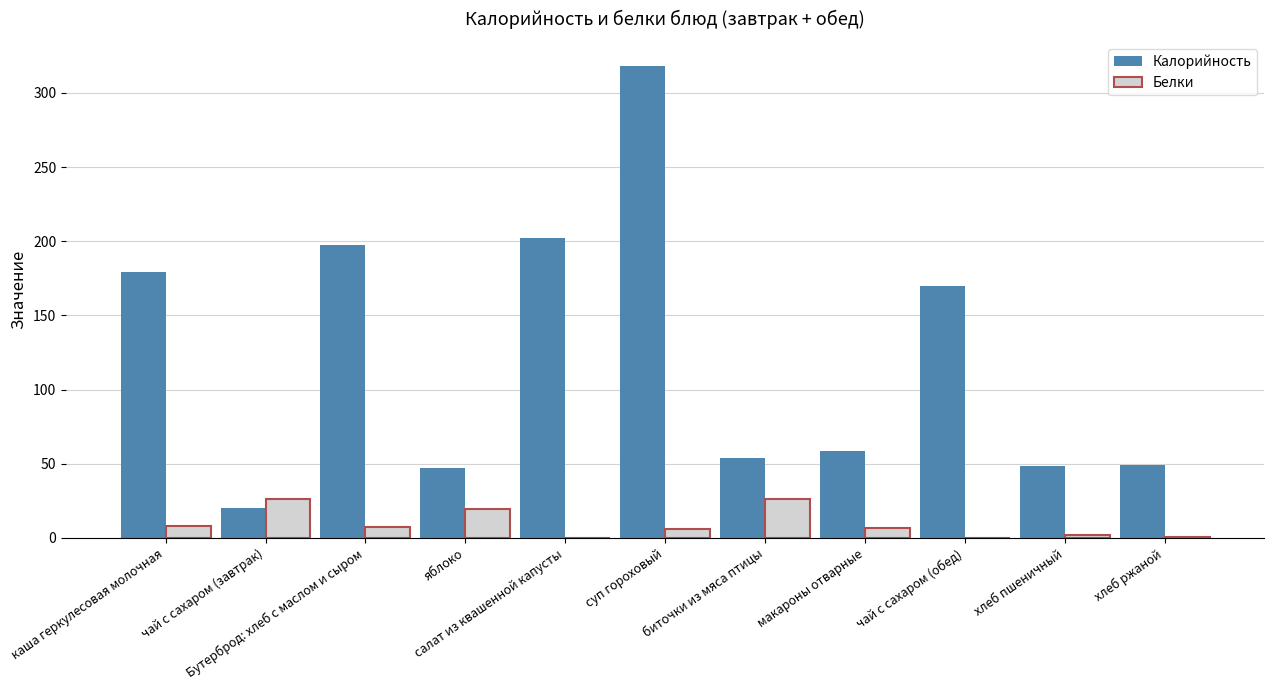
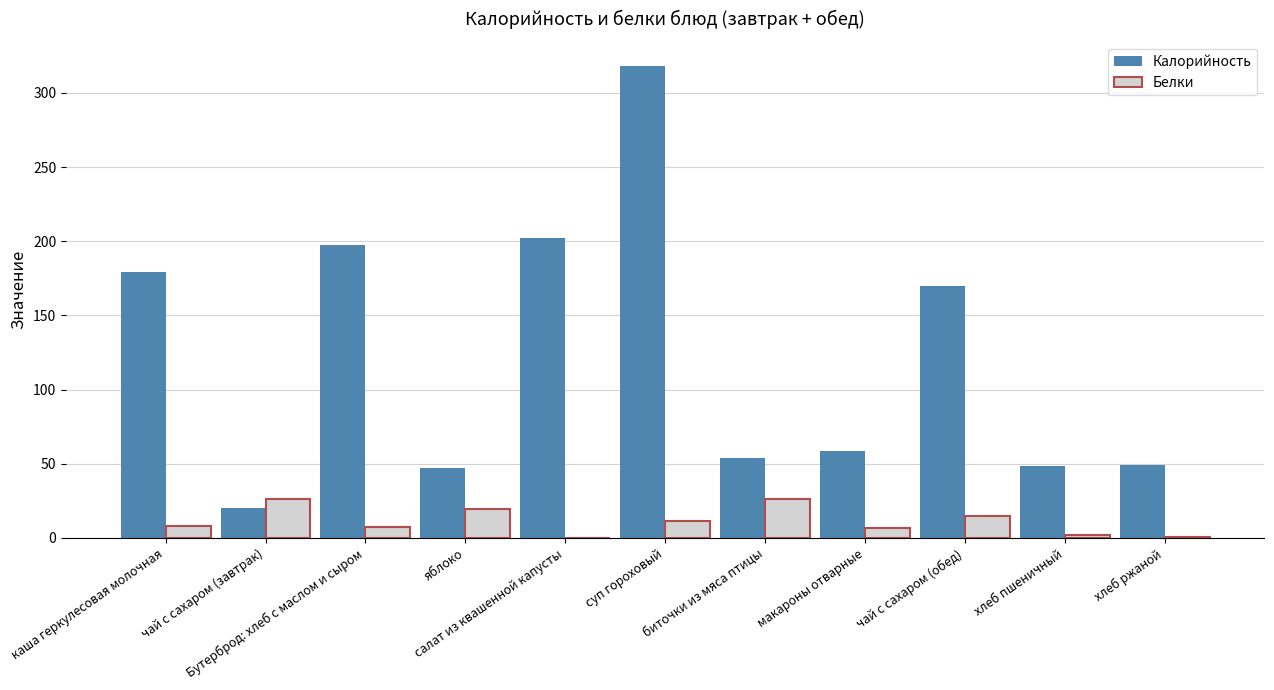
  {
    "Калорийность": {
      "каша геркулесовая молочная": 179,
      "чай с сахаром (завтрак)": 20,
      "Бутерброд: хлеб с маслом и сыром": 198,
      "яблоко": 47,
      "салат из квашенной капусты": 202,
      "суп гороховый": 319,
      "биточки из мяса птицы": 54,
      "макароны отварные": 58,
      "чай с сахаром (обед)": 170,
      "хлеб пшеничный": 48,
      "хлеб ржаной": 49
    },
    "Белки": {
      "каша геркулесовая молочная": 8,
      "чай с сахаром (завтрак)": 26,
      "Бутерброд: хлеб с маслом и сыром": 7,
      "яблоко": 19,
      "салат из квашенной капусты": 0,
-     "суп гороховый": 6,
+     "суп гороховый": 12,
      "биточки из мяса птицы": 26,
      "макароны отварные": 7,
-     "чай с сахаром (обед)": 0
+     "чай с сахаром (обед)": 15
    }
  }
